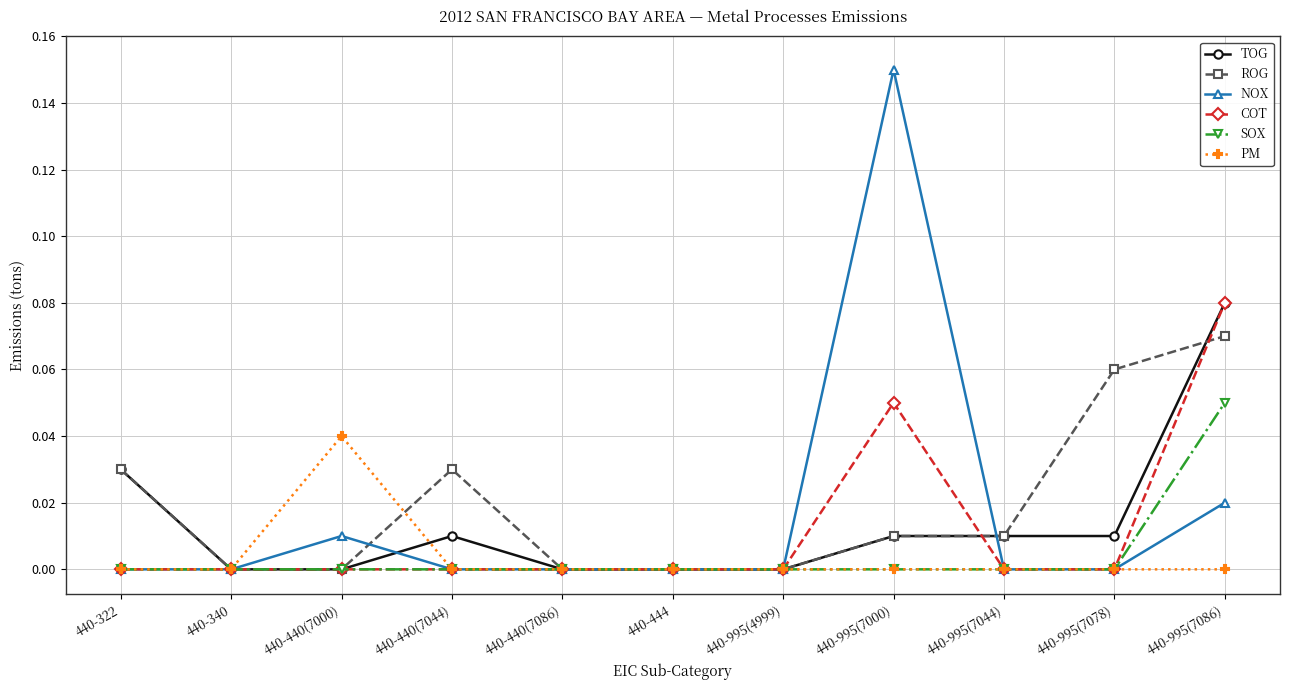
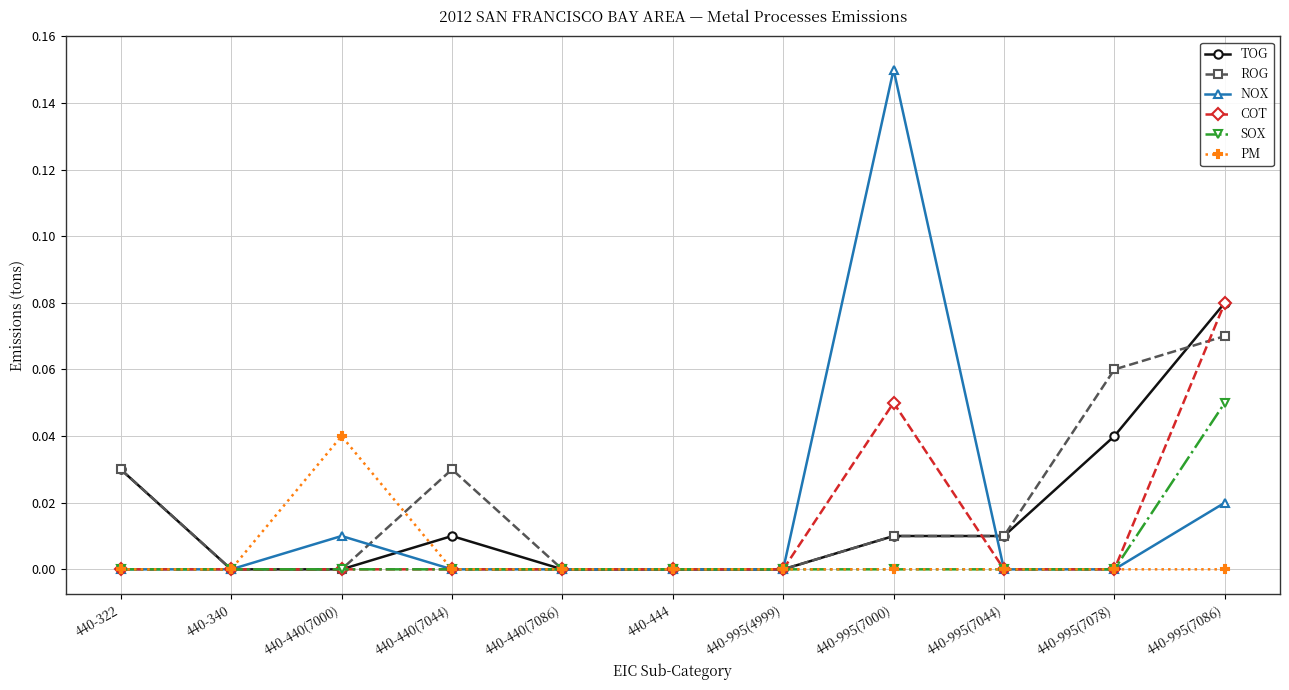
  {
    "TOG": {
      "440-440(7044)": 0.01,
-     "440-995(7078)": 0.01
+     "440-995(7078)": 0.04
    },
    "ROG": {
      "440-440(7044)": 0.03,
      "440-995(7078)": 0.06,
      "440-995(7086)": 0.07
    },
    "NOX": {
      "440-440(7000)": 0.01,
      "440-995(7000)": 0.15,
      "440-995(7086)": 0.02
    },
    "COT": {
      "440-995(7000)": 0.05
    },
    "SOX": {
      "440-995(7086)": 0.05
    },
    "PM": {
      "440-440(7000)": 0.04,
      "440-995(7086)": 0.00
    }
  }
